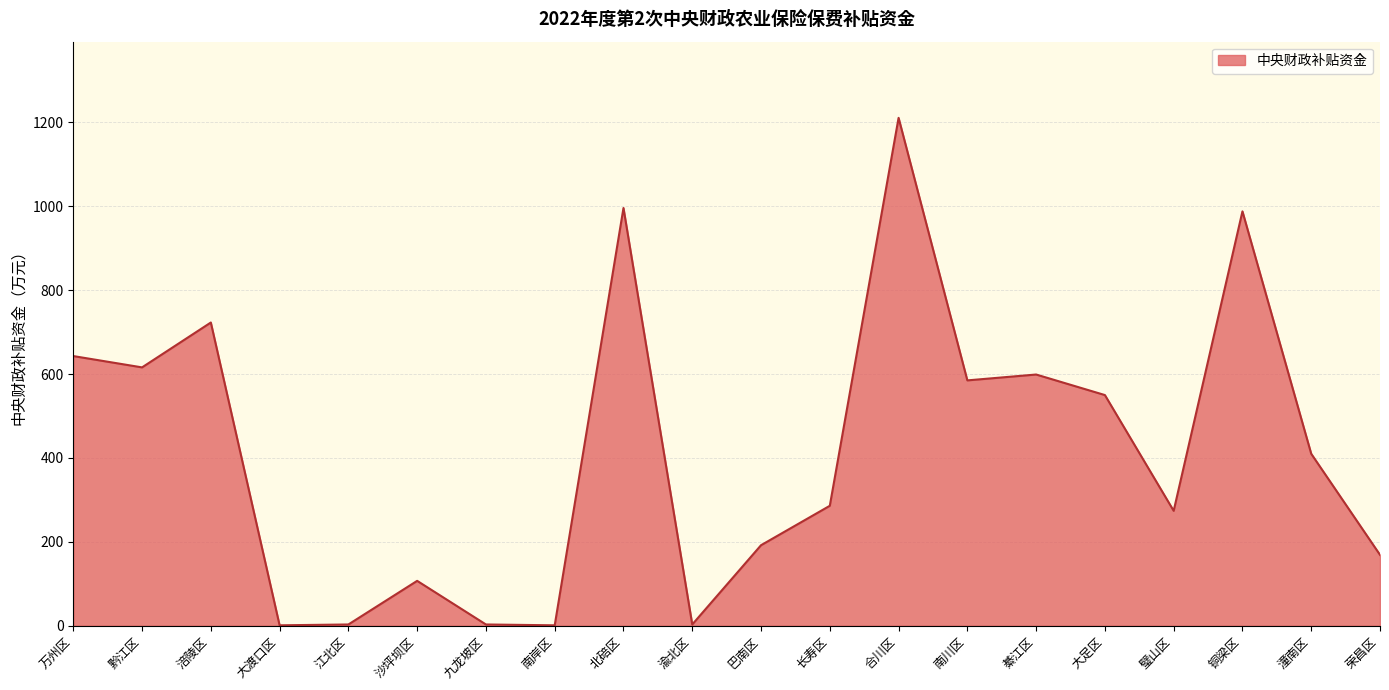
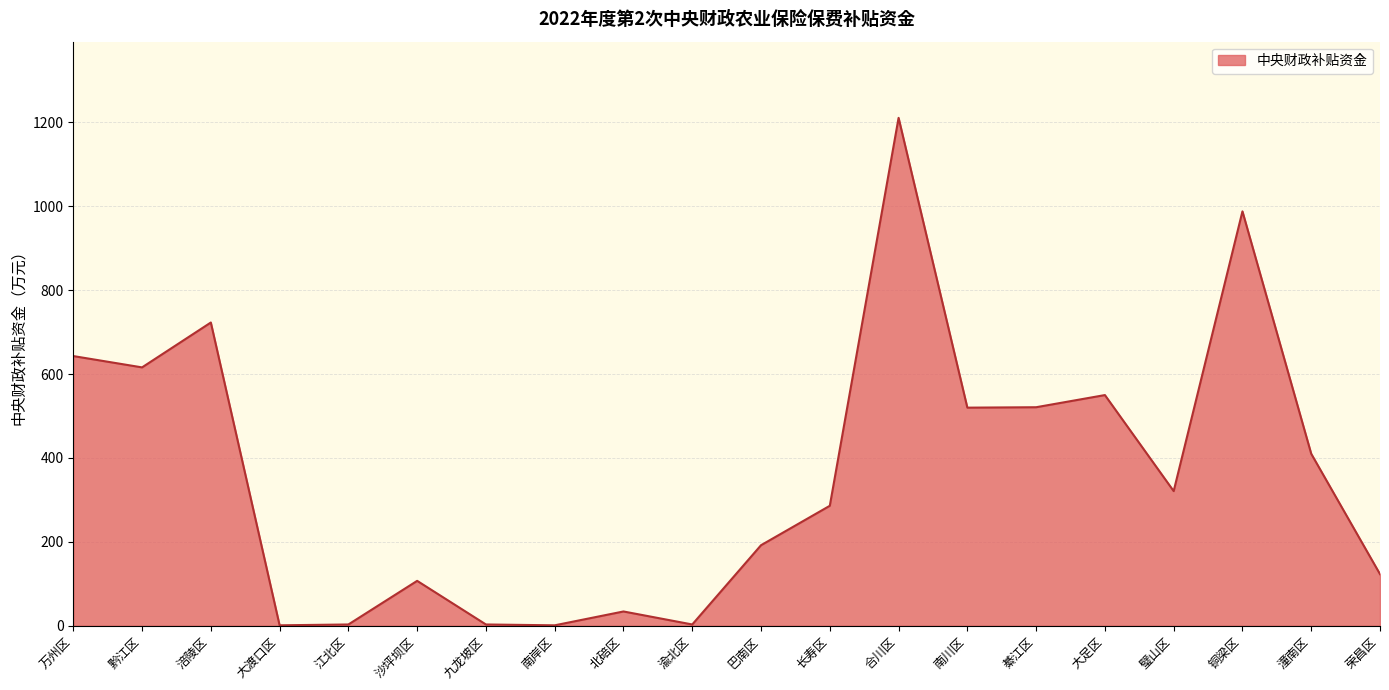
  {
    "万州区": 640,
    "黔江区": 620,
    "涪陵区": 720,
    "大渡口区": 0,
    "江北区": 0,
    "沙坪坝区": 110,
    "九龙坡区": 0,
    "南岸区": 0,
-   "北碚区": 1000,
+   "北碚区": 30,
    "渝北区": 0,
    "巴南区": 190,
    "长寿区": 290,
    "合川区": 1210,
-   "南川区": 590,
-   "綦江区": 600,
+   "南川区": 520,
+   "綦江区": 520,
    "大足区": 550,
-   "璧山区": 270,
+   "璧山区": 320,
    "铜梁区": 990,
    "潼南区": 410,
-   "荣昌区": 170
+   "荣昌区": 120
  }
